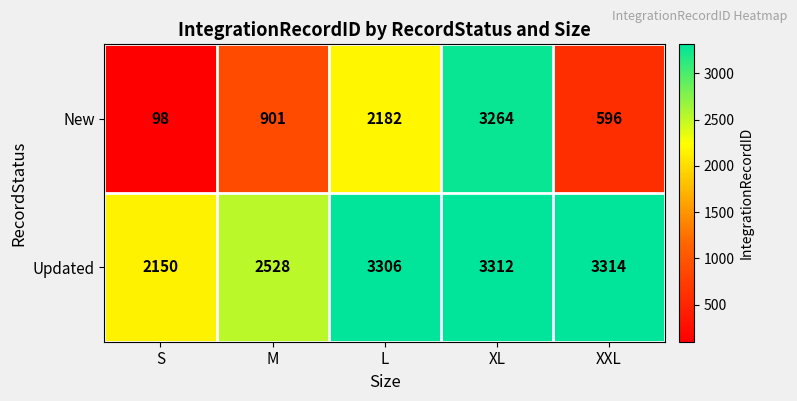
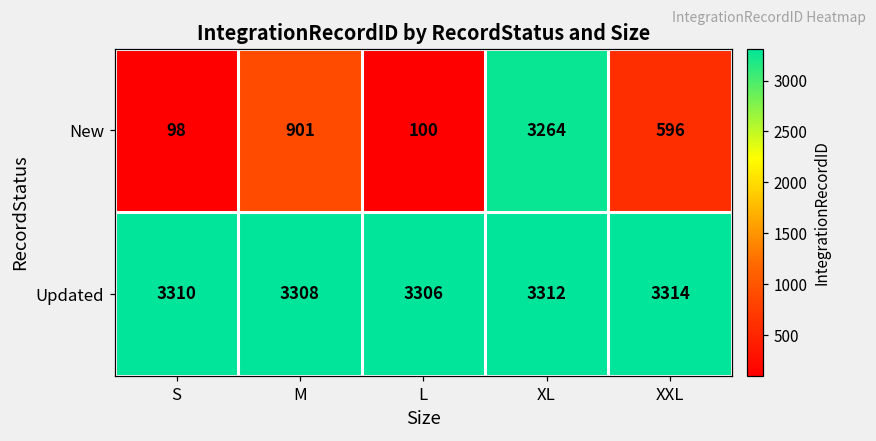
  {
    "New": {
      "S": 98,
      "M": 901,
-     "L": 2182,
+     "L": 100,
      "XL": 3264,
      "XXL": 596
    },
    "Updated": {
-     "S": 2150,
-     "M": 2528,
+     "S": 3310,
+     "M": 3308,
      "L": 3306,
      "XL": 3312,
      "XXL": 3314
    }
  }
